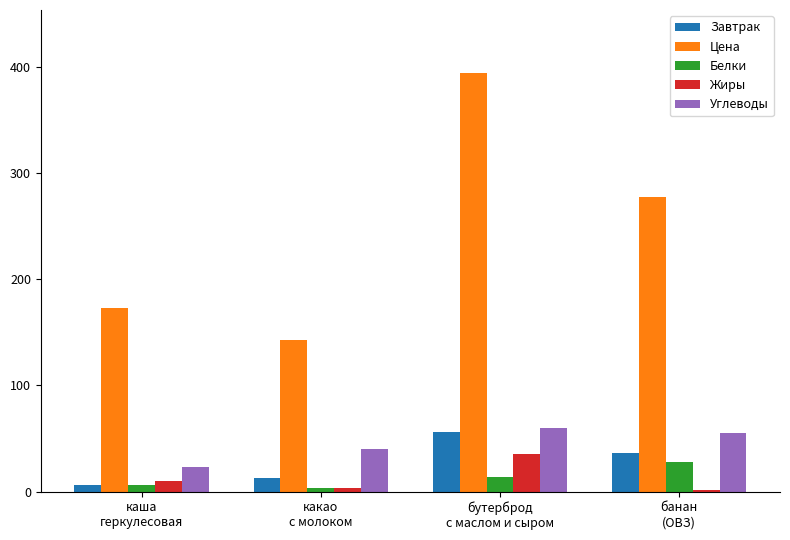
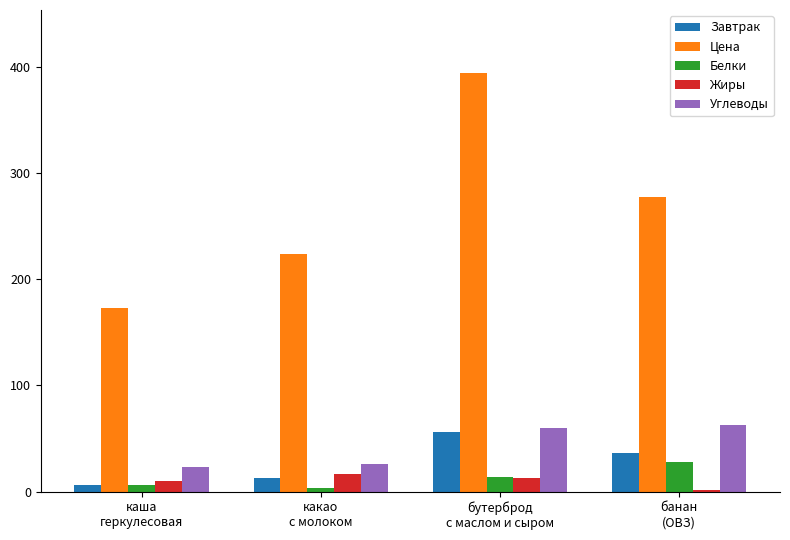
  {
    "Завтрак": {
      "каша геркулесовая": 7,
      "какао с молоком": 13,
      "бутерброд с маслом и сыром": 56,
      "банан (ОВЗ)": 36
    },
    "Цена": {
      "каша геркулесовая": 173,
-     "какао с молоком": 143,
+     "какао с молоком": 224,
      "бутерброд с маслом и сыром": 394,
      "банан (ОВЗ)": 277
    },
    "Белки": {
      "каша геркулесовая": 6,
      "какао с молоком": 4,
      "бутерброд с маслом и сыром": 14,
      "банан (ОВЗ)": 28
    },
    "Жиры": {
      "каша геркулесовая": 10,
-     "какао с молоком": 3,
-     "бутерброд с маслом и сыром": 35
+     "какао с молоком": 17,
+     "бутерброд с маслом и сыром": 13
    },
    "Углеводы": {
      "каша геркулесовая": 23,
-     "какао с молоком": 40,
+     "какао с молоком": 26,
      "бутерброд с маслом и сыром": 60,
-     "банан (ОВЗ)": 55
+     "банан (ОВЗ)": 63
    }
  }
